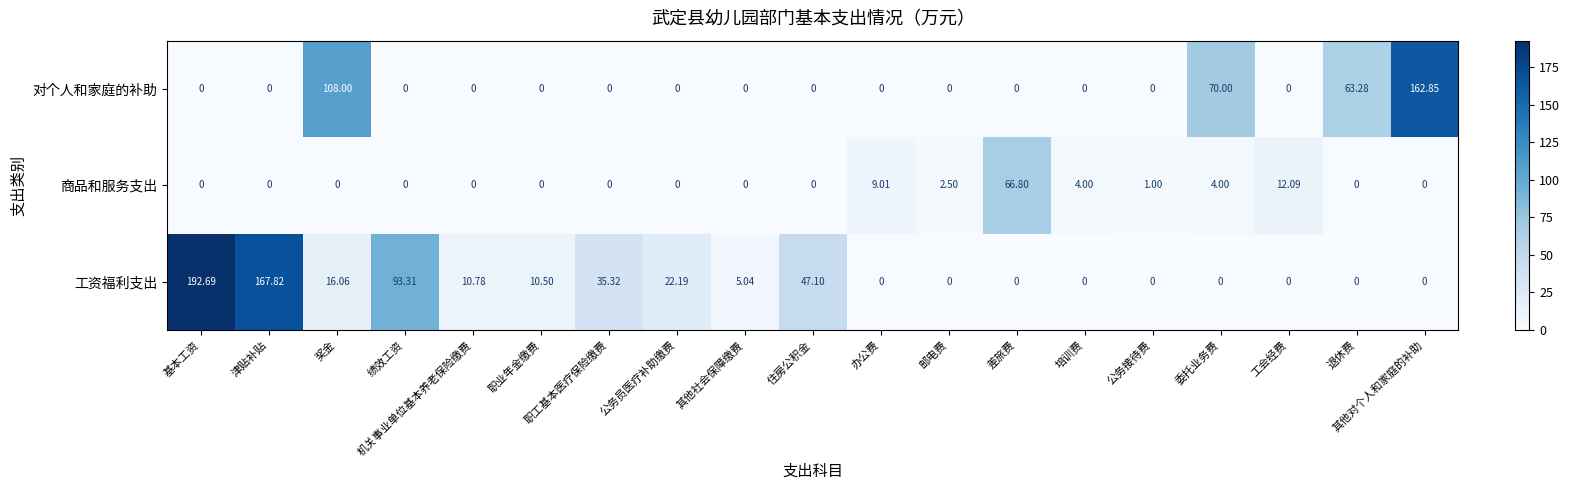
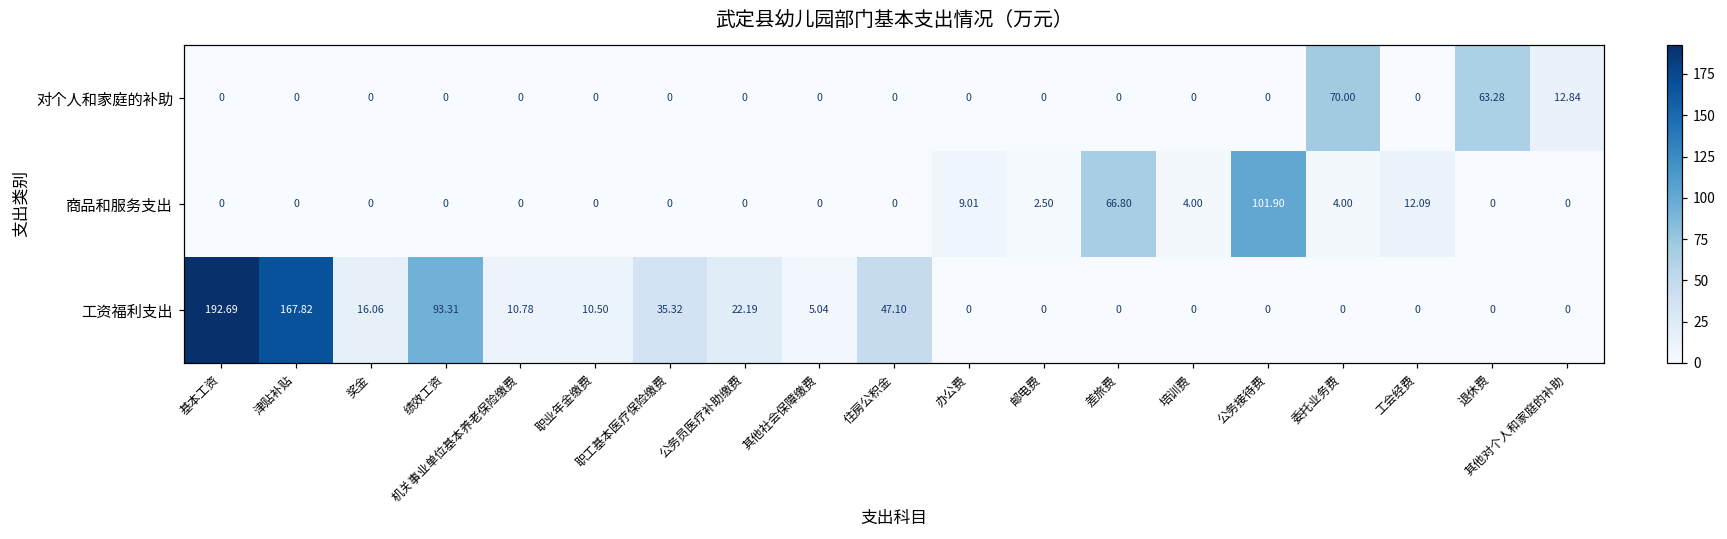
  {
    "对个人和家庭的补助": {
      "基本工资": 0,
      "津贴补贴": 0,
-     "奖金": 108.00,
+     "奖金": 0,
      "绩效工资": 0,
      "机关事业单位基本养老保险缴费": 0,
      "职业年金缴费": 0,
      "职工基本医疗保险缴费": 0,
      "公务员医疗补助缴费": 0,
      "其他社会保障缴费": 0,
      "住房公积金": 0,
      "办公费": 0,
      "邮电费": 0,
      "差旅费": 0,
      "培训费": 0,
      "公务接待费": 0,
      "委托业务费": 70.00,
      "工会经费": 0,
      "退休费": 63.28,
-     "其他对个人和家庭的补助": 162.85
+     "其他对个人和家庭的补助": 12.84
    },
    "商品和服务支出": {
      "基本工资": 0,
      "津贴补贴": 0,
      "奖金": 0,
      "绩效工资": 0,
      "机关事业单位基本养老保险缴费": 0,
      "职业年金缴费": 0,
      "职工基本医疗保险缴费": 0,
      "公务员医疗补助缴费": 0,
      "其他社会保障缴费": 0,
      "住房公积金": 0,
      "办公费": 9.01,
      "邮电费": 2.50,
      "差旅费": 66.80,
      "培训费": 4.00,
-     "公务接待费": 1.00,
+     "公务接待费": 101.90,
      "委托业务费": 4.00,
      "工会经费": 12.09,
      "退休费": 0,
      "其他对个人和家庭的补助": 0
    },
    "工资福利支出": {
      "基本工资": 192.69,
      "津贴补贴": 167.82,
      "奖金": 16.06,
      "绩效工资": 93.31,
      "机关事业单位基本养老保险缴费": 10.78,
      "职业年金缴费": 10.50,
      "职工基本医疗保险缴费": 35.32,
      "公务员医疗补助缴费": 22.19,
      "其他社会保障缴费": 5.04,
      "住房公积金": 47.10,
      "办公费": 0,
      "邮电费": 0,
      "差旅费": 0,
      "培训费": 0,
      "公务接待费": 0,
      "委托业务费": 0,
      "工会经费": 0,
      "退休费": 0,
      "其他对个人和家庭的补助": 0
    }
  }
